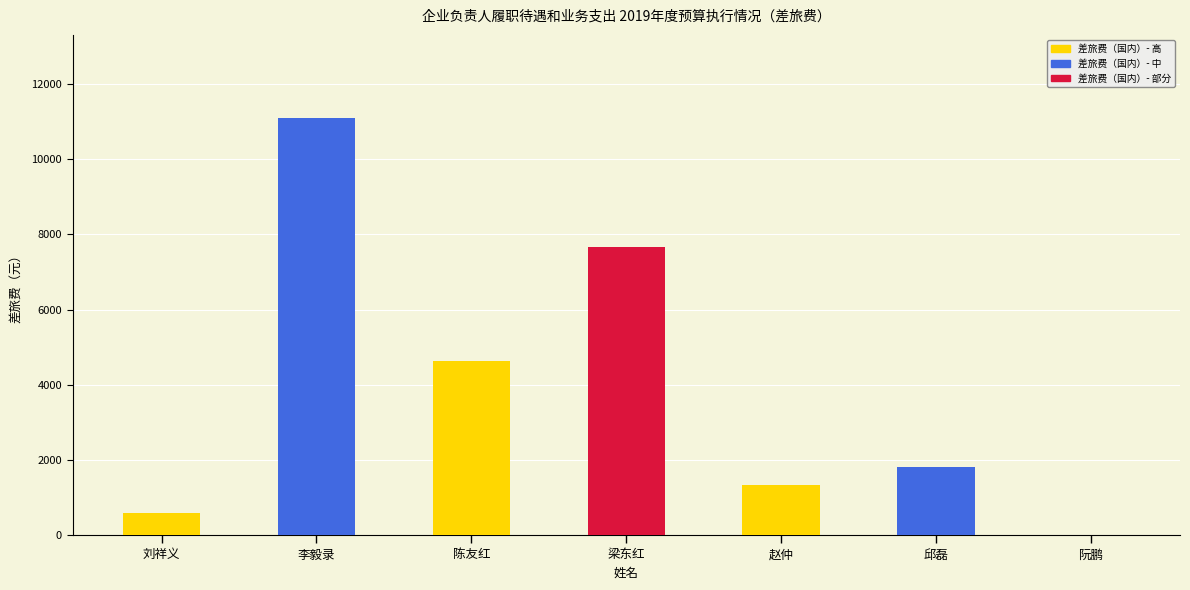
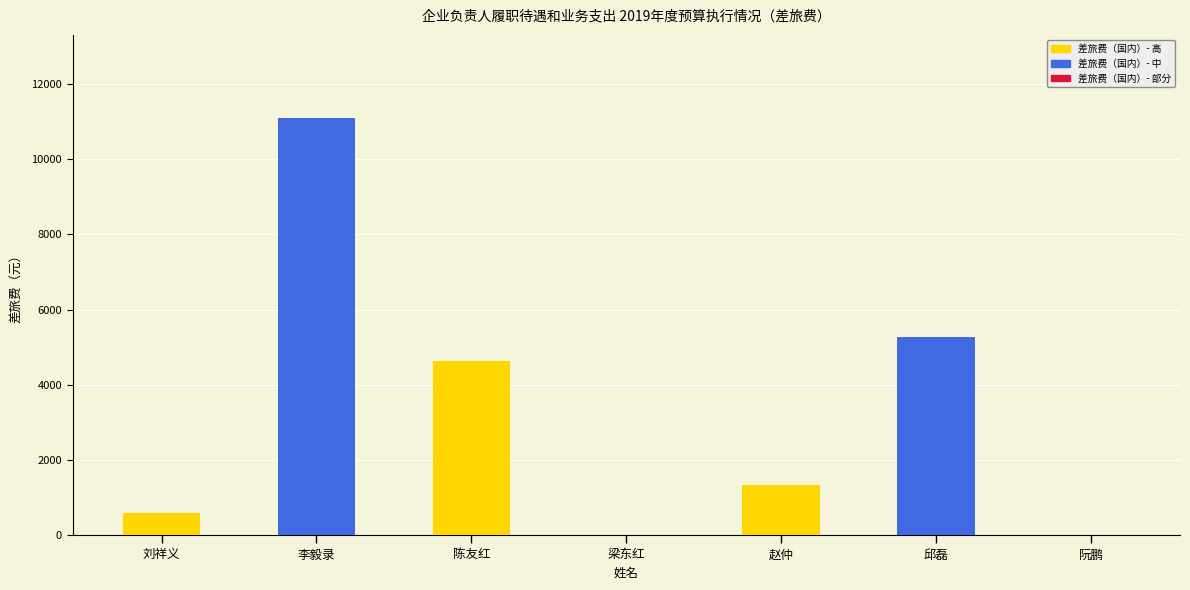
  {
    "刘祥义": 600,
    "李毅录": 11100,
    "陈友红": 4600,
-   "梁东红": 7700,
+   "梁东红": 0,
    "赵仲": 1300,
-   "邱磊": 1800,
+   "邱磊": 5300,
    "阮鹏": 0
  }
